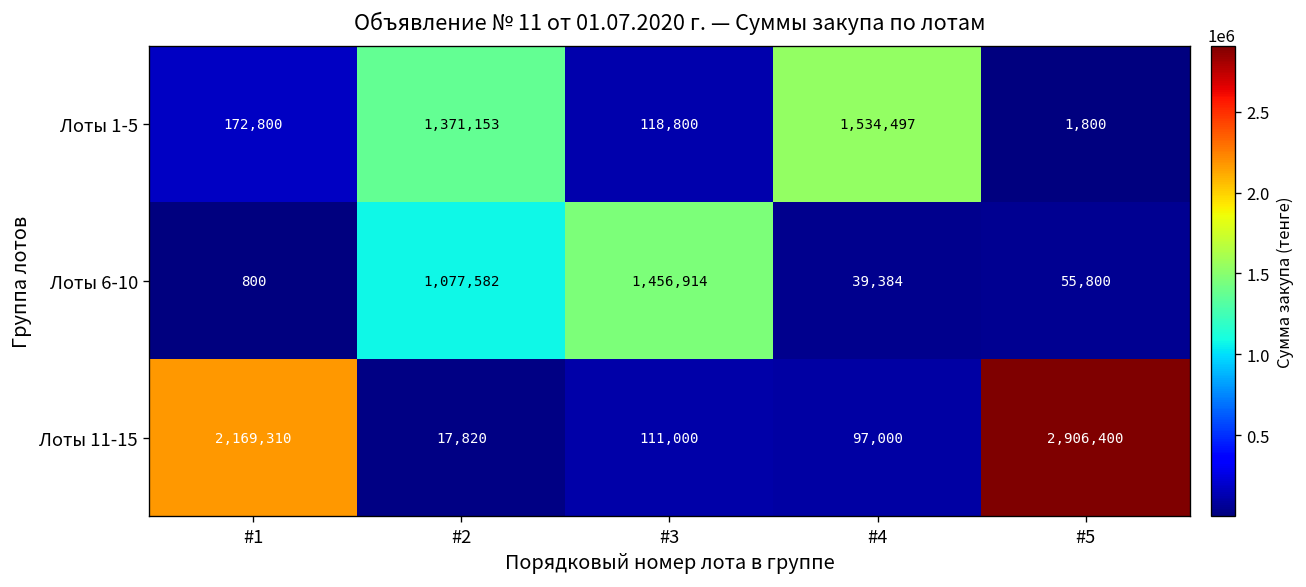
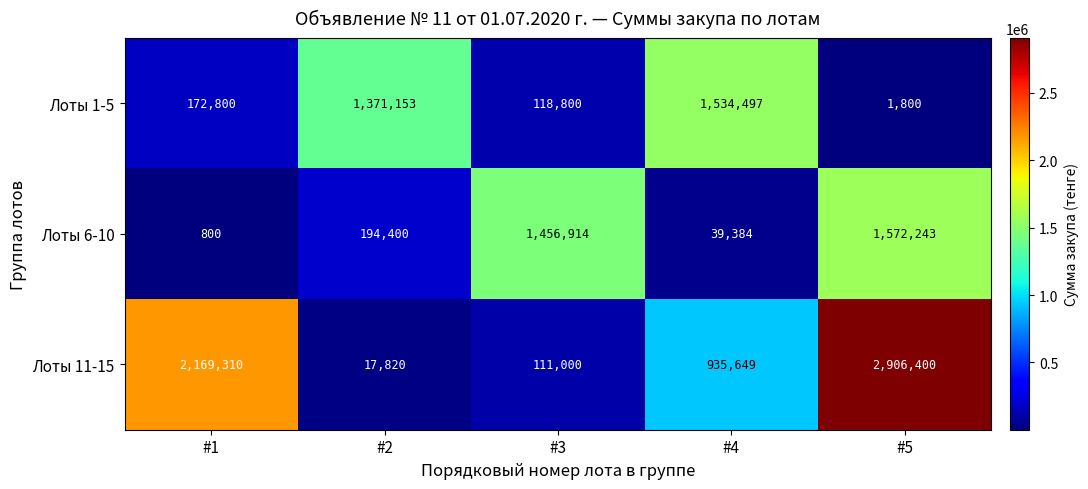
  {
    "Лоты 1-5": {
      "#1": "172,800",
      "#2": "1,371,153",
      "#3": "118,800",
      "#4": "1,534,497",
      "#5": "1,800"
    },
    "Лоты 6-10": {
      "#1": "800",
-     "#2": "1,077,582",
+     "#2": "194,400",
      "#3": "1,456,914",
      "#4": "39,384",
-     "#5": "55,800"
+     "#5": "1,572,243"
    },
    "Лоты 11-15": {
      "#1": "2,169,310",
      "#2": "17,820",
      "#3": "111,000",
-     "#4": "97,000",
+     "#4": "935,649",
      "#5": "2,906,400"
    }
  }
